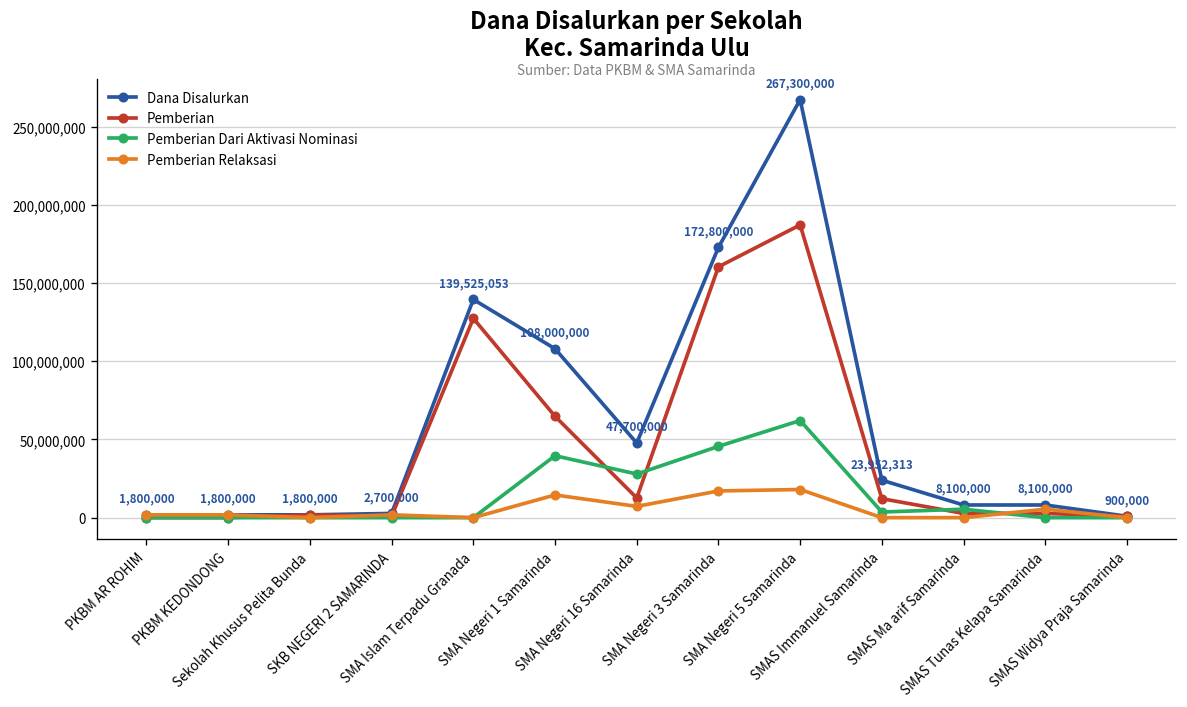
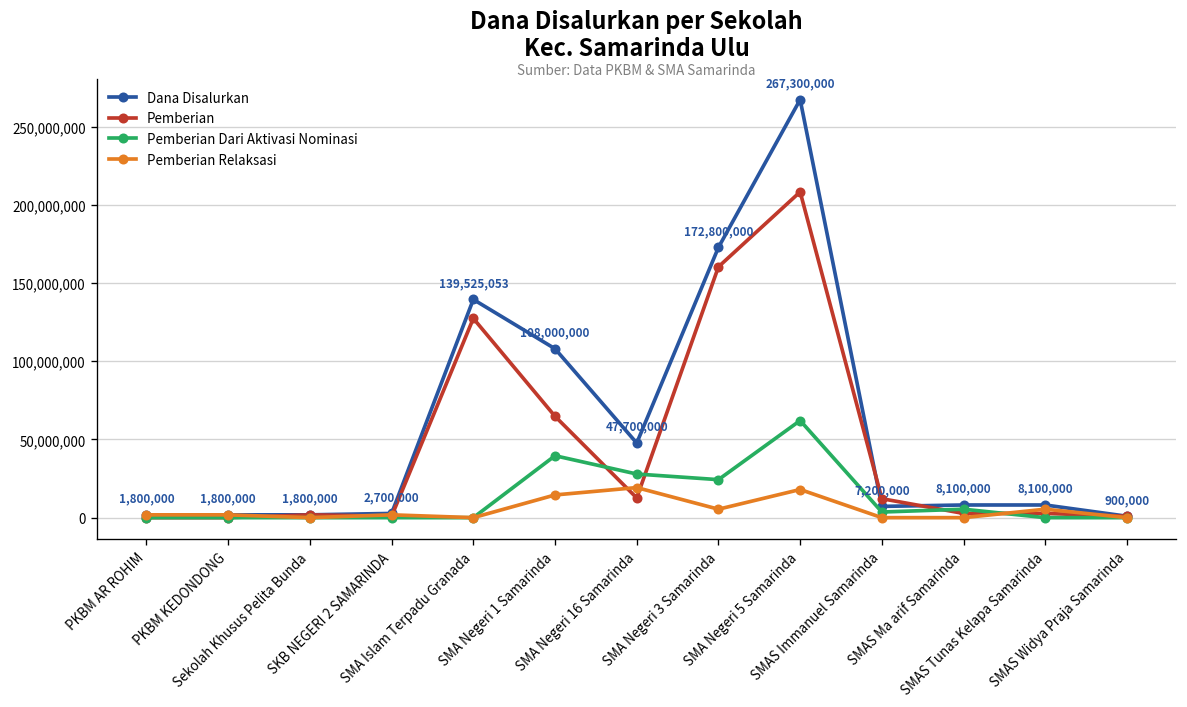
  {
    "Dana Disalurkan": {
      "SMA Islam Terpadu Granada": "139,525,053",
      "SMA Negeri 1 Samarinda": "108,000,000",
      "SMA Negeri 16 Samarinda": "47,700,000",
      "SMA Negeri 3 Samarinda": "172,800,000",
      "SMA Negeri 5 Samarinda": "267,300,000",
-     "SMAS Immanuel Samarinda": "23,952,313",
+     "SMAS Immanuel Samarinda": "7,200,000",
      "SMAS Ma arif Samarinda": "8,100,000",
      "SMAS Tunas Kelapa Samarinda": "8,100,000"
    },
    "Pemberian": {
      "SMA Islam Terpadu Granada": "127,000,000",
      "SMA Negeri 1 Samarinda": "65,000,000",
      "SMA Negeri 16 Samarinda": "13,000,000",
      "SMA Negeri 3 Samarinda": "160,000,000",
-     "SMA Negeri 5 Samarinda": "187,000,000",
+     "SMA Negeri 5 Samarinda": "208,000,000",
      "SMAS Immanuel Samarinda": "12,000,000",
      "SMAS Ma arif Samarinda": "3,000,000",
      "SMAS Tunas Kelapa Samarinda": "3,000,000"
    },
    "Pemberian Dari Aktivasi Nominasi": {
      "SMA Negeri 1 Samarinda": "40,000,000",
      "SMA Negeri 16 Samarinda": "28,000,000",
-     "SMA Negeri 3 Samarinda": "46,000,000",
+     "SMA Negeri 3 Samarinda": "24,000,000",
      "SMA Negeri 5 Samarinda": "62,000,000",
      "SMAS Immanuel Samarinda": "4,000,000",
      "SMAS Ma arif Samarinda": "5,000,000",
      "SMAS Tunas Kelapa Samarinda": "0"
    },
    "Pemberian Relaksasi": {
      "SMA Negeri 1 Samarinda": "15,000,000",
-     "SMA Negeri 16 Samarinda": "7,000,000",
-     "SMA Negeri 3 Samarinda": "17,000,000",
+     "SMA Negeri 16 Samarinda": "19,000,000",
+     "SMA Negeri 3 Samarinda": "5,000,000",
      "SMA Negeri 5 Samarinda": "18,000,000",
      "SMAS Immanuel Samarinda": "0",
      "SMAS Ma arif Samarinda": "0",
      "SMAS Tunas Kelapa Samarinda": "5,000,000"
    }
  }
